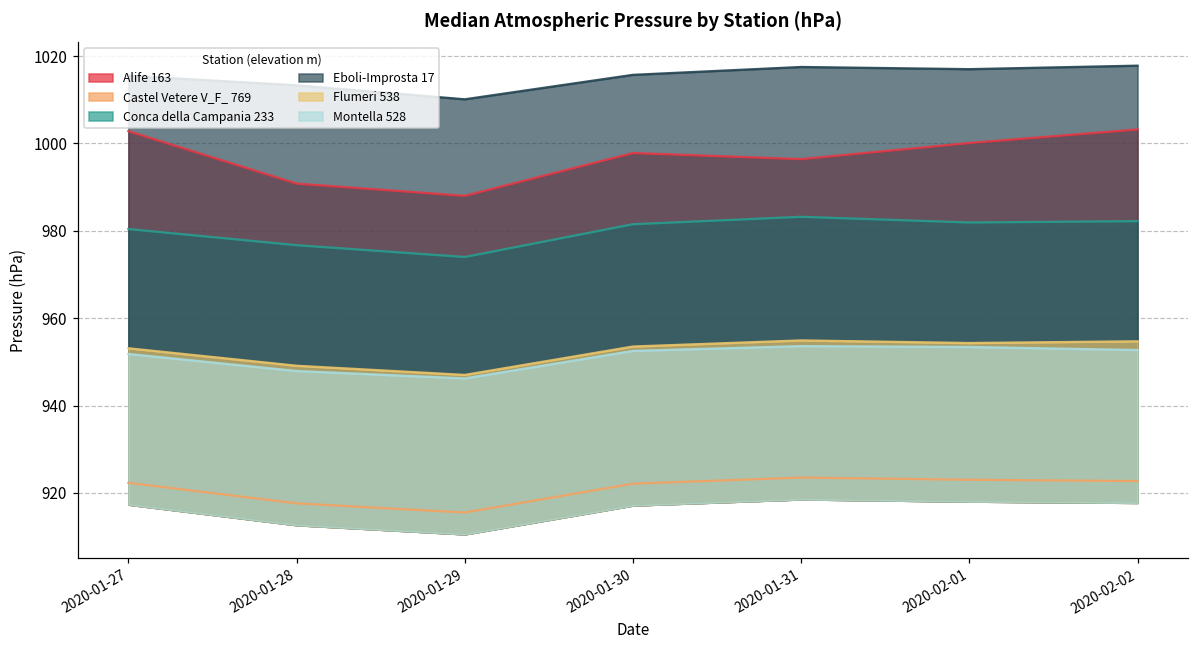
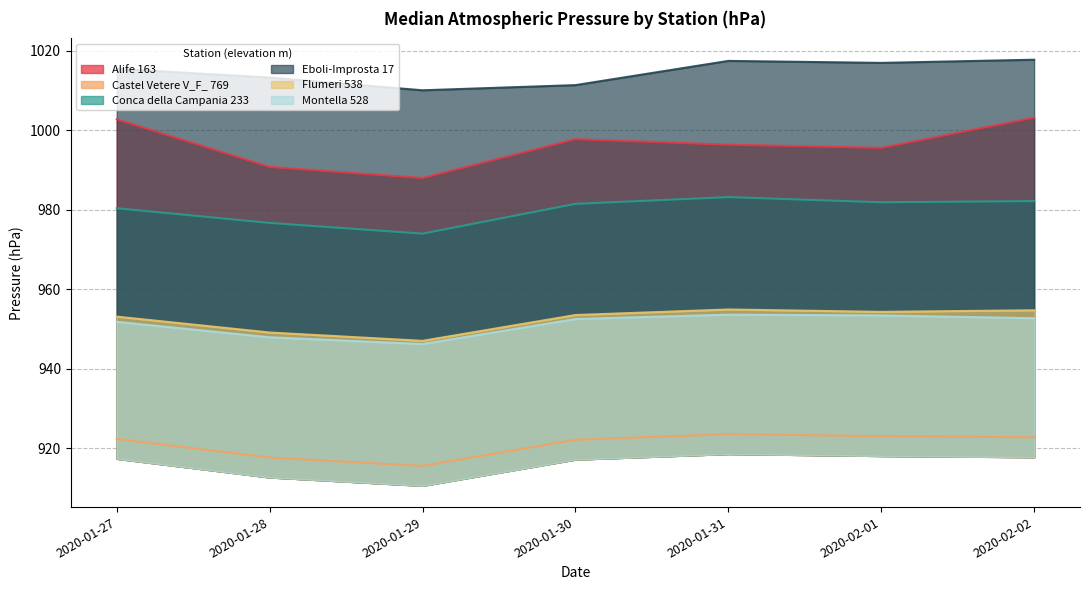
  {
    "Alife 163": {
      "2020-01-27": 1003,
      "2020-01-28": 991,
      "2020-01-29": 988,
      "2020-01-30": 998,
      "2020-01-31": 996,
-     "2020-02-01": 1000,
+     "2020-02-01": 996,
      "2020-02-02": 1003
    },
    "Conca della Campania 233": {
      "2020-01-27": 980,
      "2020-01-28": 977,
      "2020-01-29": 974,
      "2020-01-30": 982,
      "2020-01-31": 983,
      "2020-02-01": 982,
      "2020-02-02": 982
    },
    "Eboli-Improsta 17": {
      "2020-01-29": 1010,
-     "2020-01-30": 1016,
+     "2020-01-30": 1011,
      "2020-01-31": 1018,
      "2020-02-01": 1017,
      "2020-02-02": 1018
    },
    "Montella 528": {
      "2020-01-27": 952,
      "2020-01-28": 948,
      "2020-01-29": 946,
      "2020-01-30": 953,
      "2020-01-31": 954,
      "2020-02-01": 953,
      "2020-02-02": 953
    }
  }
